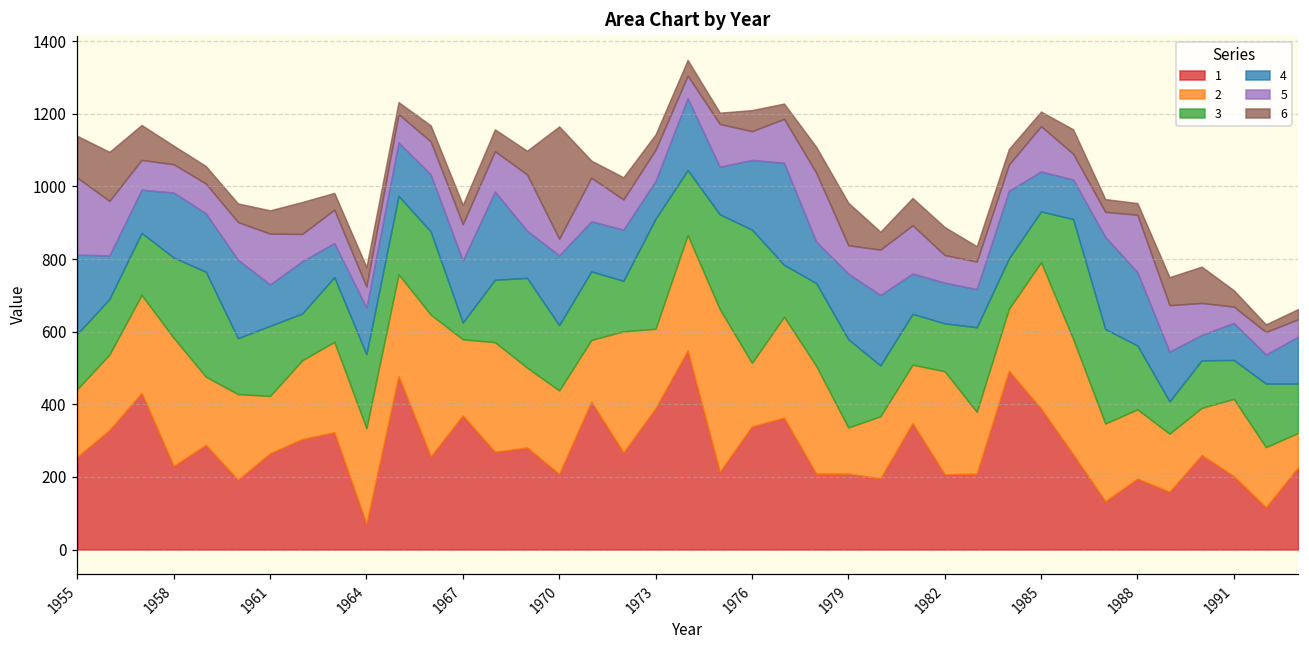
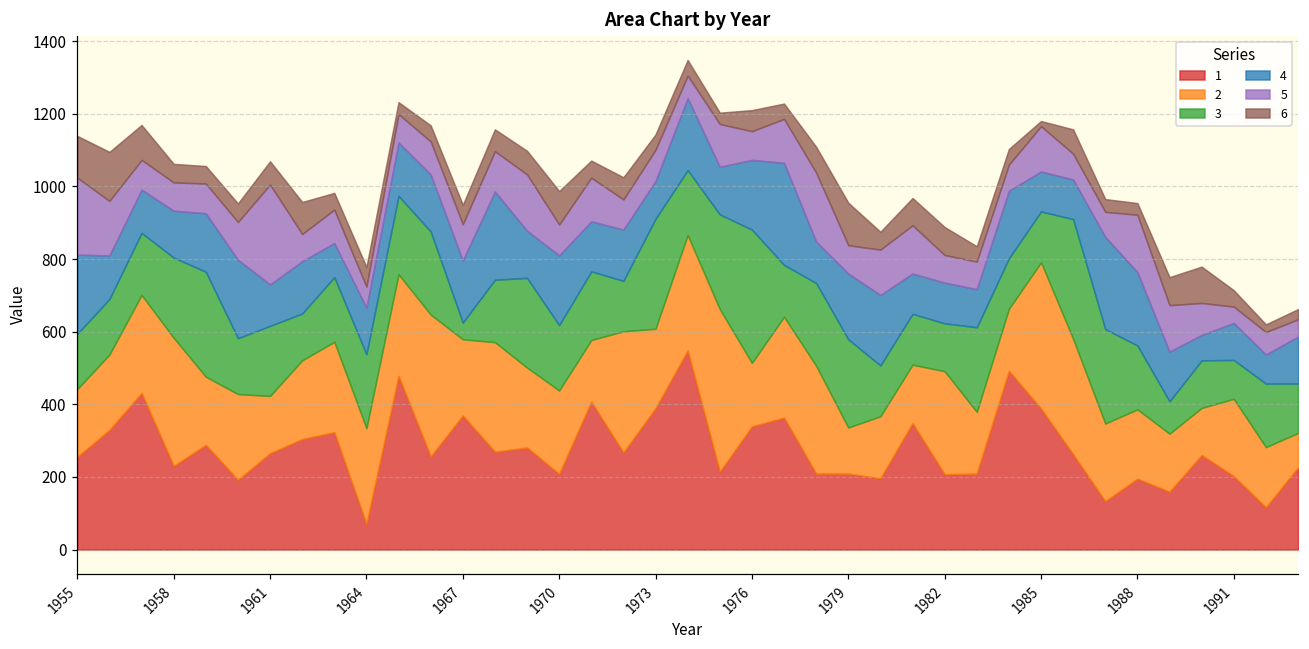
  {
    "1": {
      "1955": 260,
      "1958": 230,
      "1961": 270,
      "1964": 70,
      "1967": 370,
      "1970": 210,
      "1973": 390,
      "1976": 340,
      "1979": 210,
      "1982": 210,
      "1985": 390,
      "1988": 200,
      "1991": 200
    },
    "2": {
      "1955": 190,
      "1958": 350,
      "1961": 160,
      "1964": 260,
      "1967": 210,
      "1970": 230,
      "1973": 220,
      "1976": 180,
      "1979": 130,
      "1982": 280,
      "1985": 400,
      "1988": 190,
      "1991": 210
    },
    "3": {
      "1955": 150,
      "1958": 220,
      "1961": 190,
      "1964": 200,
      "1967": 50,
      "1970": 180,
      "1973": 300,
      "1976": 370,
      "1979": 240,
      "1982": 130,
      "1985": 140,
      "1988": 180,
      "1991": 110
    },
    "4": {
      "1955": 220,
-     "1958": 180,
+     "1958": 130,
      "1961": 110,
      "1964": 130,
      "1967": 170,
      "1970": 190,
      "1973": 100,
      "1976": 190,
      "1979": 180,
      "1982": 110,
      "1985": 110,
      "1988": 200,
      "1991": 100
    },
    "5": {
      "1955": 210,
      "1958": 80,
-     "1961": 140,
+     "1961": 280,
      "1964": 60,
      "1967": 100,
-     "1970": 50,
+     "1970": 90,
      "1973": 90,
      "1976": 80,
      "1979": 80,
      "1982": 80,
      "1985": 130,
      "1988": 160,
      "1991": 50
    },
    "6": {
      "1955": 120,
      "1958": 50,
      "1961": 60,
      "1964": 50,
      "1967": 50,
-     "1970": 310,
+     "1970": 90,
      "1973": 40,
      "1976": 60,
      "1979": 120,
      "1982": 80,
-     "1985": 40,
+     "1985": 10,
      "1988": 30,
      "1991": 50
    }
  }
